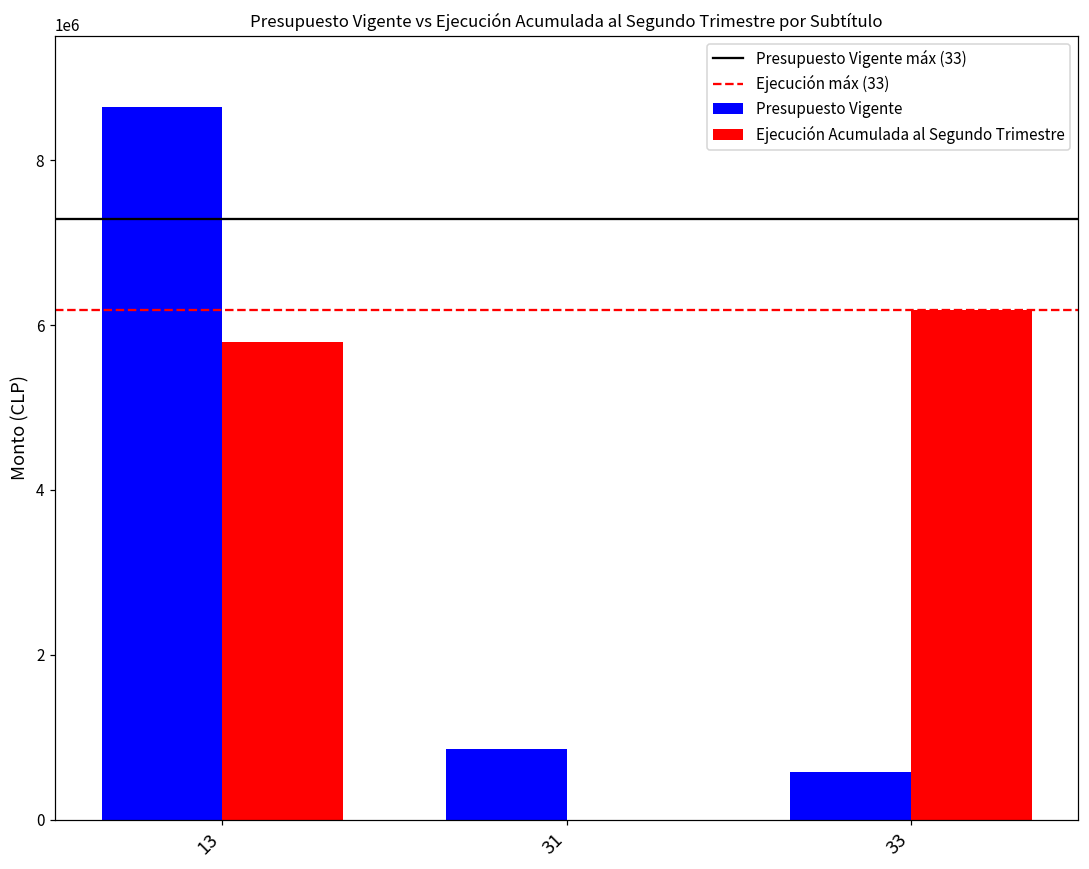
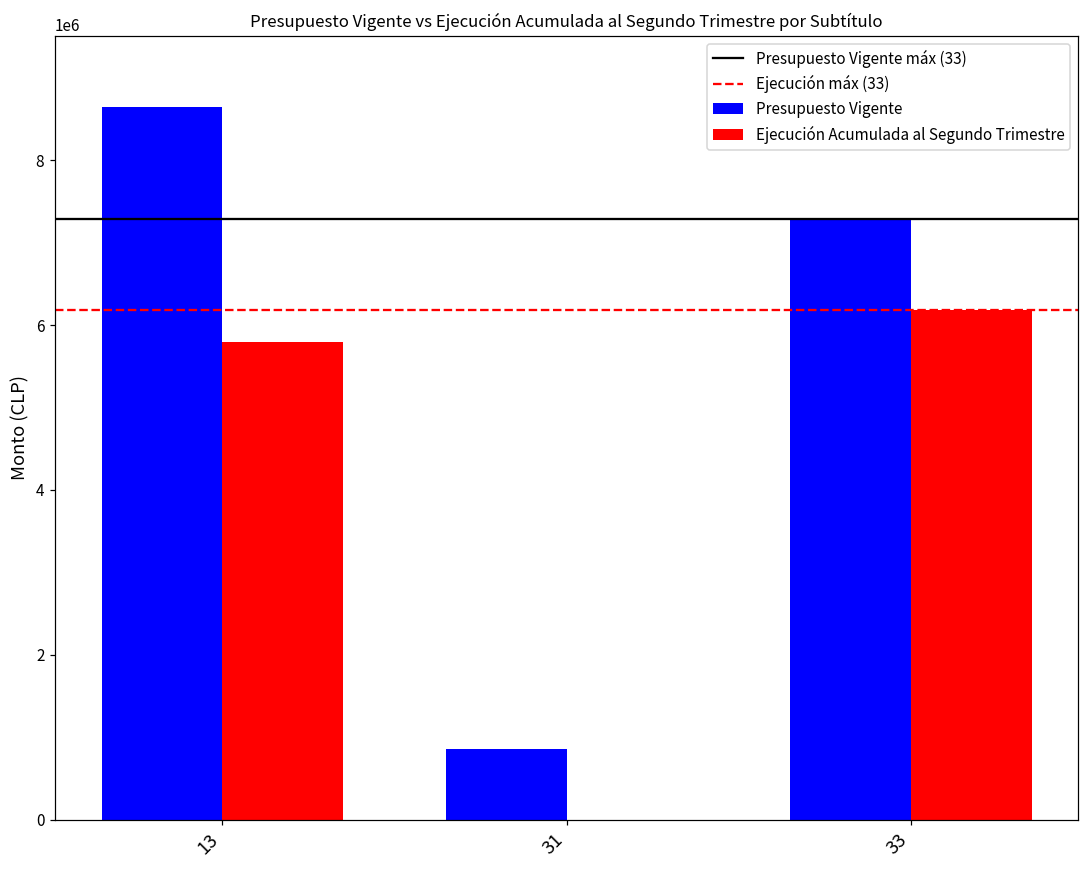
  {
    "Presupuesto Vigente": {
      "13": 8600000,
      "31": 900000,
-     "33": 600000
+     "33": 7300000
    },
    "Ejecución Acumulada al Segundo Trimestre": {
      "13": 5800000,
      "31": 0,
      "33": 6200000
    }
  }
